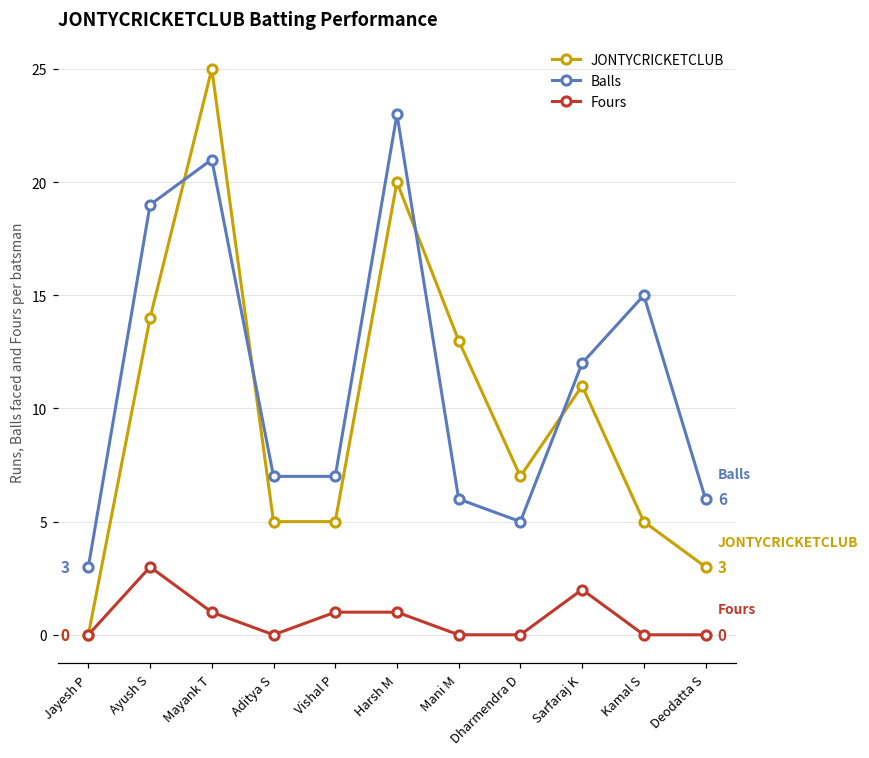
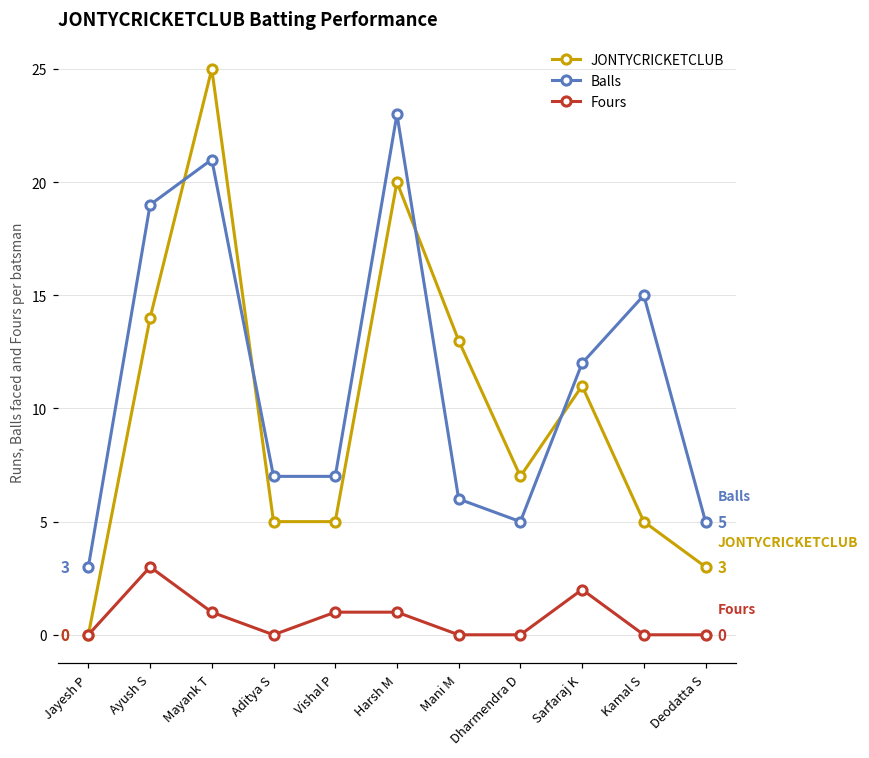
  {
    "JONTYCRICKETCLUB": {
      "Deodatta S": 3
    },
    "Balls": {
      "Jayesh P": 3,
-     "Deodatta S": 6
+     "Deodatta S": 5
    },
    "Fours": {
      "Deodatta S": 0
    }
  }
